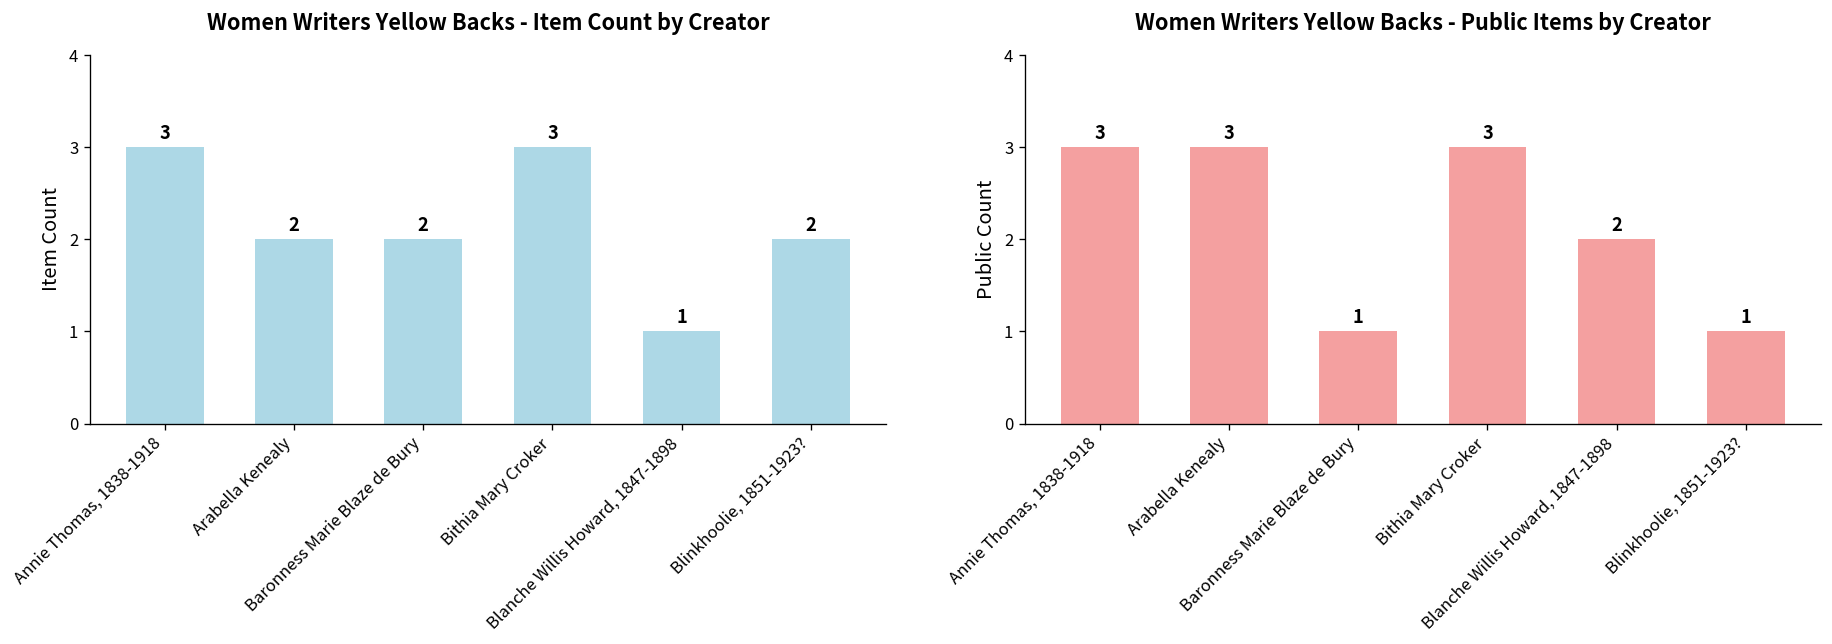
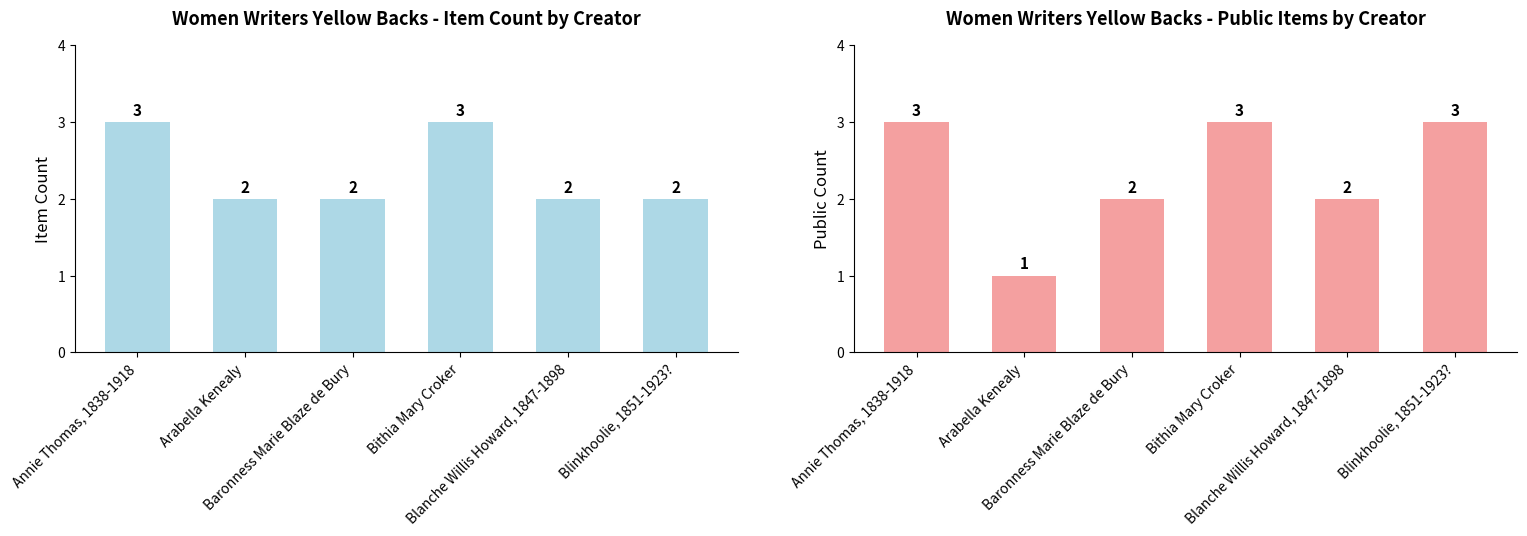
  {
    "Women Writers Yellow Backs - Item Count by Creator": {
      "Annie Thomas, 1838-1918": 3,
      "Arabella Kenealy": 2,
      "Baronness Marie Blaze de Bury": 2,
      "Bithia Mary Croker": 3,
-     "Blanche Willis Howard, 1847-1898": 1,
+     "Blanche Willis Howard, 1847-1898": 2,
      "Blinkhoolie, 1851-1923?": 2
    },
    "Women Writers Yellow Backs - Public Items by Creator": {
      "Annie Thomas, 1838-1918": 3,
-     "Arabella Kenealy": 3,
-     "Baronness Marie Blaze de Bury": 1,
+     "Arabella Kenealy": 1,
+     "Baronness Marie Blaze de Bury": 2,
      "Bithia Mary Croker": 3,
      "Blanche Willis Howard, 1847-1898": 2,
-     "Blinkhoolie, 1851-1923?": 1
+     "Blinkhoolie, 1851-1923?": 3
    }
  }
